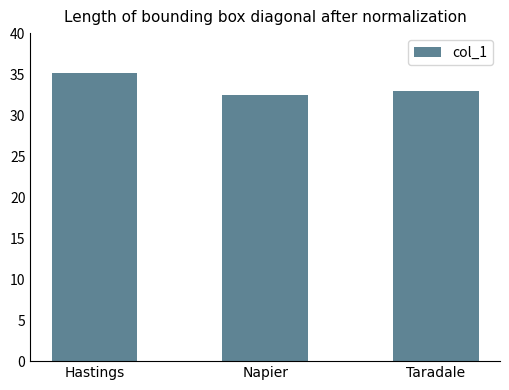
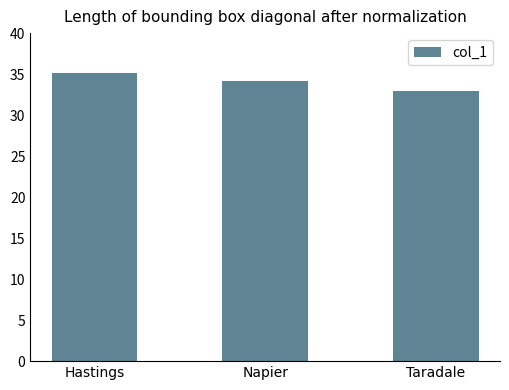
  {
    "Hastings": 35,
-   "Napier": 32,
+   "Napier": 34,
    "Taradale": 33
  }
